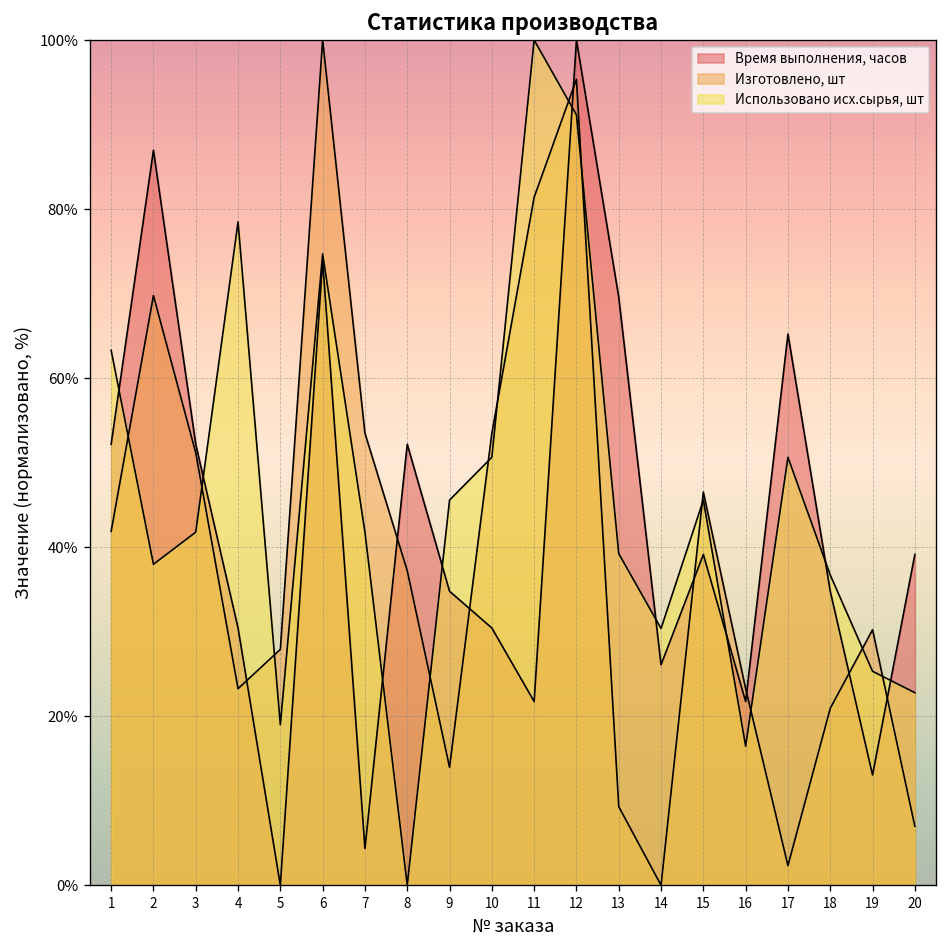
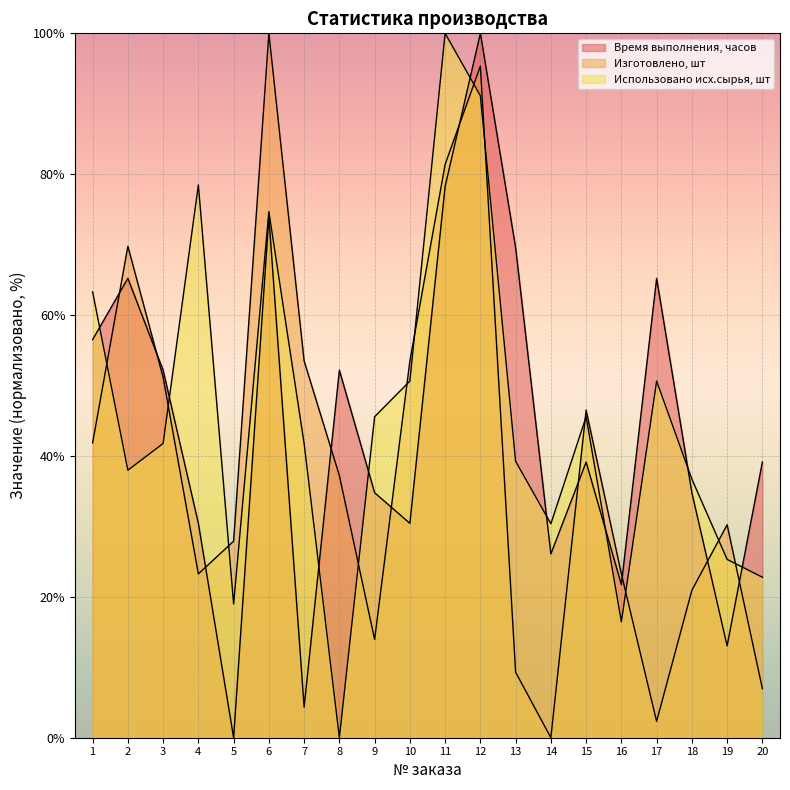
  {
    "Время выполнения, часов": {
-     "1": "52%",
-     "2": "87%",
+     "1": "57%",
+     "2": "65%",
      "3": "52%",
      "4": "30%",
      "5": "0%",
      "6": "74%",
      "7": "4%",
      "8": "52%",
      "9": "35%",
      "10": "30%",
-     "11": "22%",
+     "11": "78%",
      "12": "100%",
      "13": "70%",
      "14": "26%",
      "15": "39%",
      "16": "22%",
      "17": "65%",
      "18": "35%",
      "19": "13%",
      "20": "39%"
    }
  }
